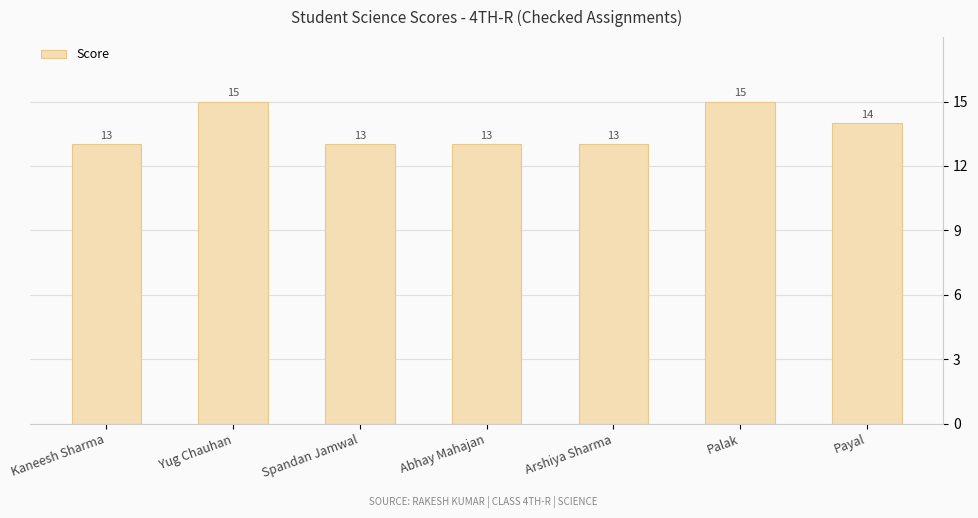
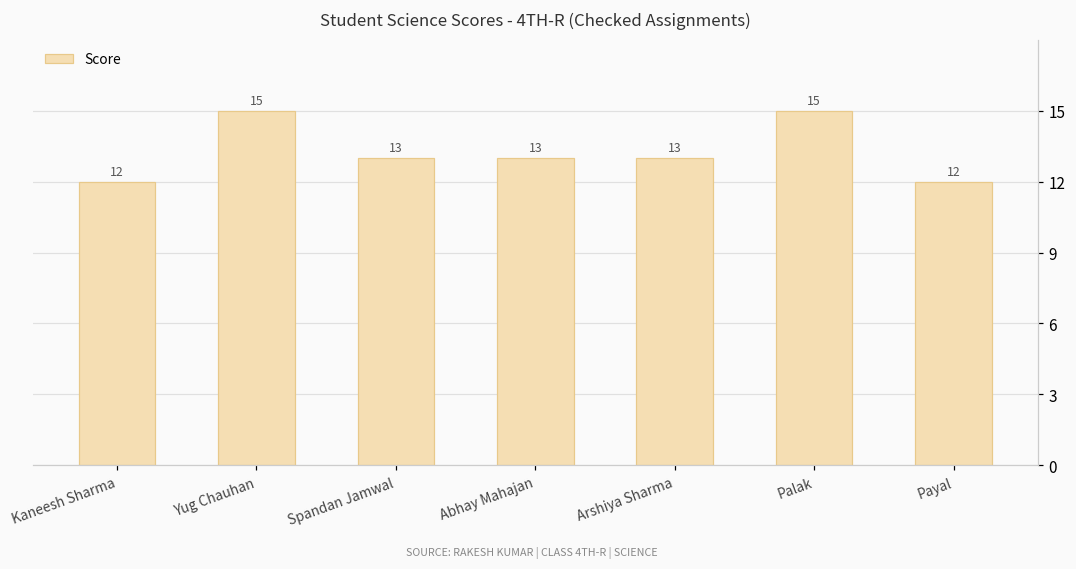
  {
-   "Kaneesh Sharma": 13,
+   "Kaneesh Sharma": 12,
    "Yug Chauhan": 15,
    "Spandan Jamwal": 13,
    "Abhay Mahajan": 13,
    "Arshiya Sharma": 13,
    "Palak": 15,
-   "Payal": 14
+   "Payal": 12
  }
